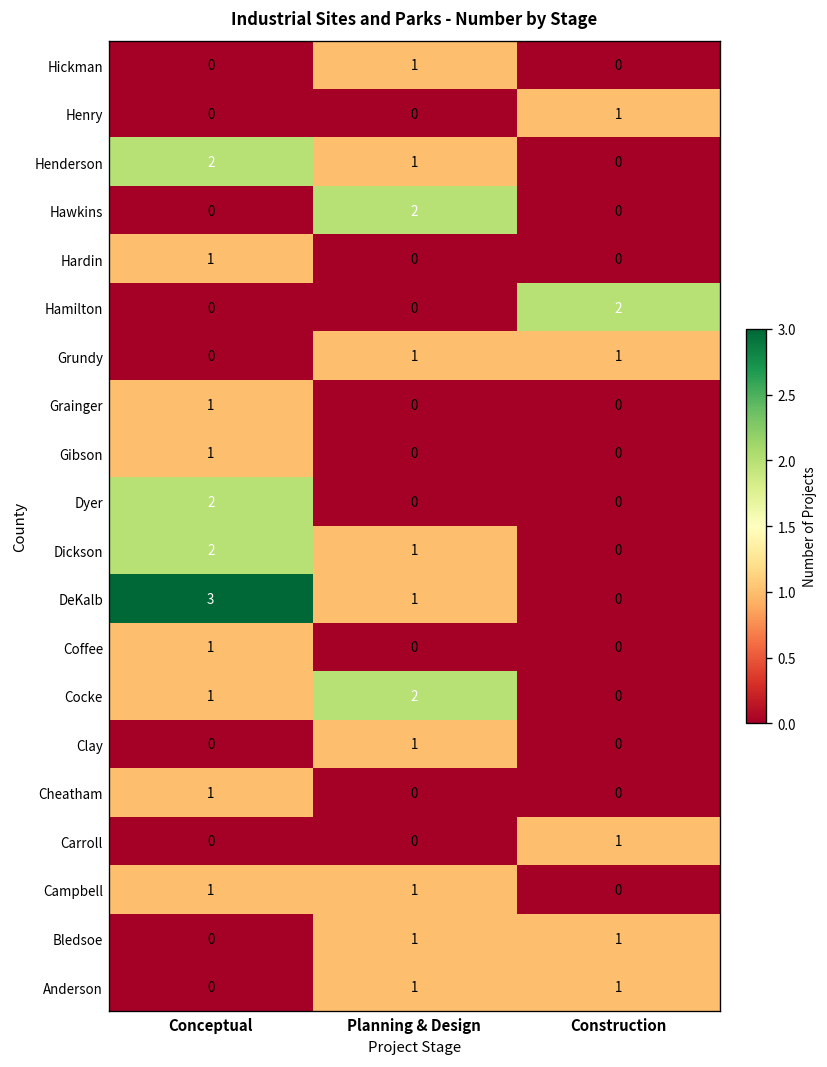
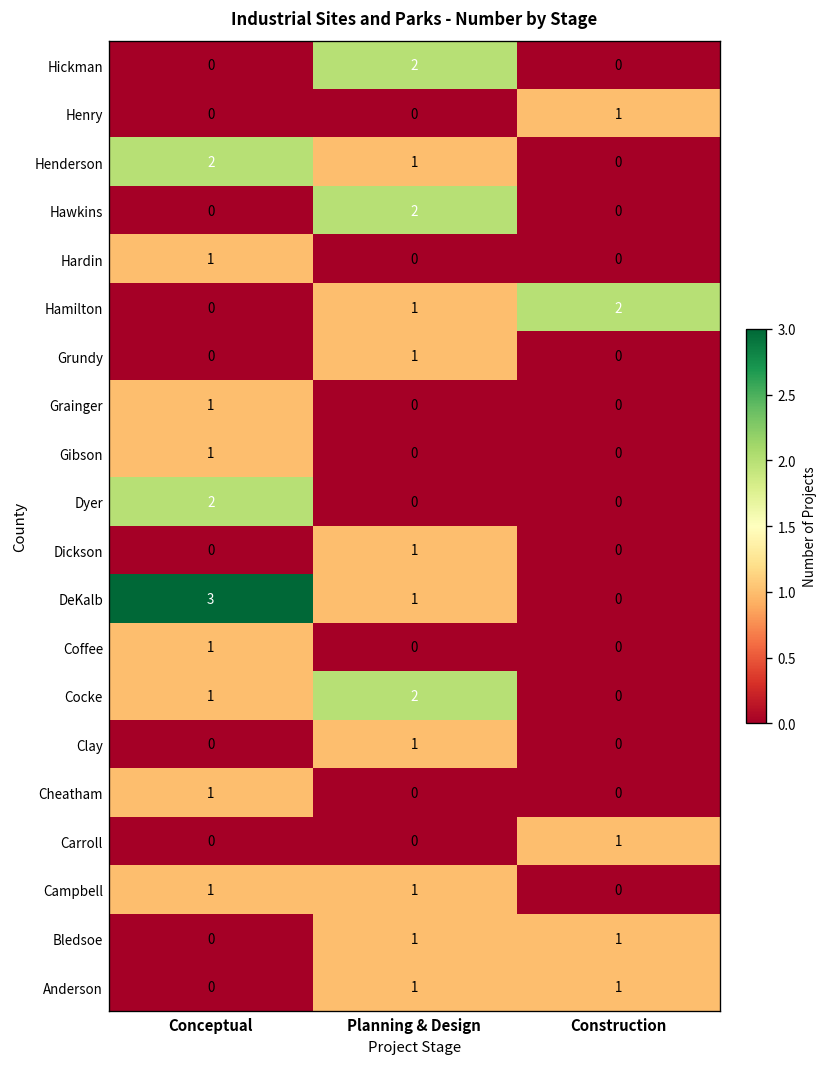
  {
    "Hickman": {
      "Conceptual": 0,
-     "Planning & Design": 1,
+     "Planning & Design": 2,
      "Construction": 0
    },
    "Henry": {
      "Conceptual": 0,
      "Planning & Design": 0,
      "Construction": 1
    },
    "Henderson": {
      "Conceptual": 2,
      "Planning & Design": 1,
      "Construction": 0
    },
    "Hawkins": {
      "Conceptual": 0,
      "Planning & Design": 2,
      "Construction": 0
    },
    "Hardin": {
      "Conceptual": 1,
      "Planning & Design": 0,
      "Construction": 0
    },
    "Hamilton": {
      "Conceptual": 0,
-     "Planning & Design": 0,
+     "Planning & Design": 1,
      "Construction": 2
    },
    "Grundy": {
      "Conceptual": 0,
      "Planning & Design": 1,
-     "Construction": 1
+     "Construction": 0
    },
    "Grainger": {
      "Conceptual": 1,
      "Planning & Design": 0,
      "Construction": 0
    },
    "Gibson": {
      "Conceptual": 1,
      "Planning & Design": 0,
      "Construction": 0
    },
    "Dyer": {
      "Conceptual": 2,
      "Planning & Design": 0,
      "Construction": 0
    },
    "Dickson": {
-     "Conceptual": 2,
+     "Conceptual": 0,
      "Planning & Design": 1,
      "Construction": 0
    },
    "DeKalb": {
      "Conceptual": 3,
      "Planning & Design": 1,
      "Construction": 0
    },
    "Coffee": {
      "Conceptual": 1,
      "Planning & Design": 0,
      "Construction": 0
    },
    "Cocke": {
      "Conceptual": 1,
      "Planning & Design": 2,
      "Construction": 0
    },
    "Clay": {
      "Conceptual": 0,
      "Planning & Design": 1,
      "Construction": 0
    },
    "Cheatham": {
      "Conceptual": 1,
      "Planning & Design": 0,
      "Construction": 0
    },
    "Carroll": {
      "Conceptual": 0,
      "Planning & Design": 0,
      "Construction": 1
    },
    "Campbell": {
      "Conceptual": 1,
      "Planning & Design": 1,
      "Construction": 0
    },
    "Bledsoe": {
      "Conceptual": 0,
      "Planning & Design": 1,
      "Construction": 1
    },
    "Anderson": {
      "Conceptual": 0,
      "Planning & Design": 1,
      "Construction": 1
    }
  }
